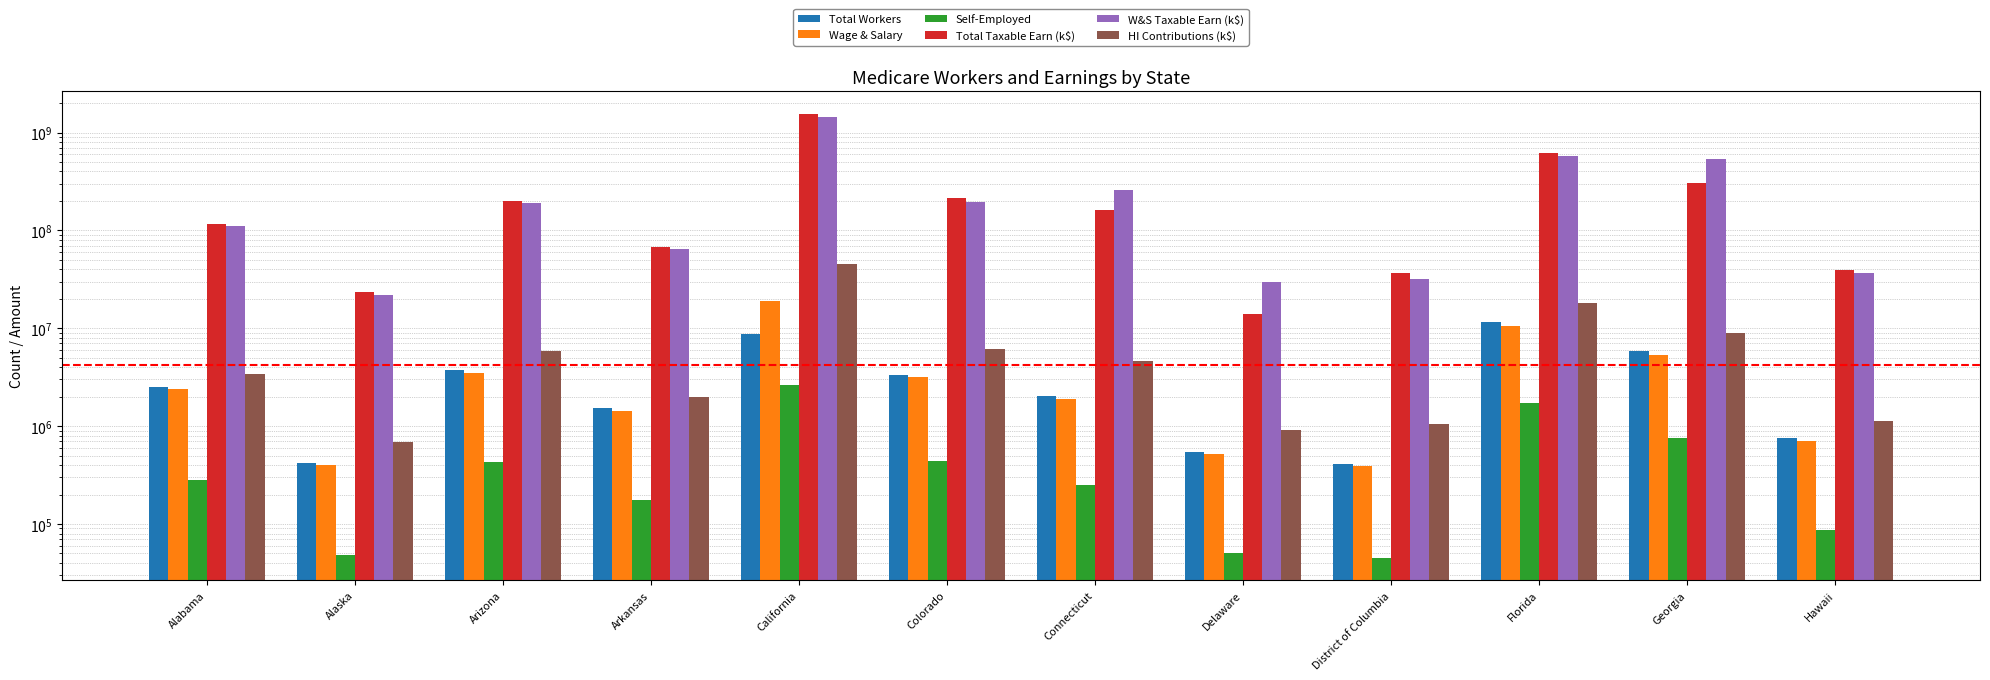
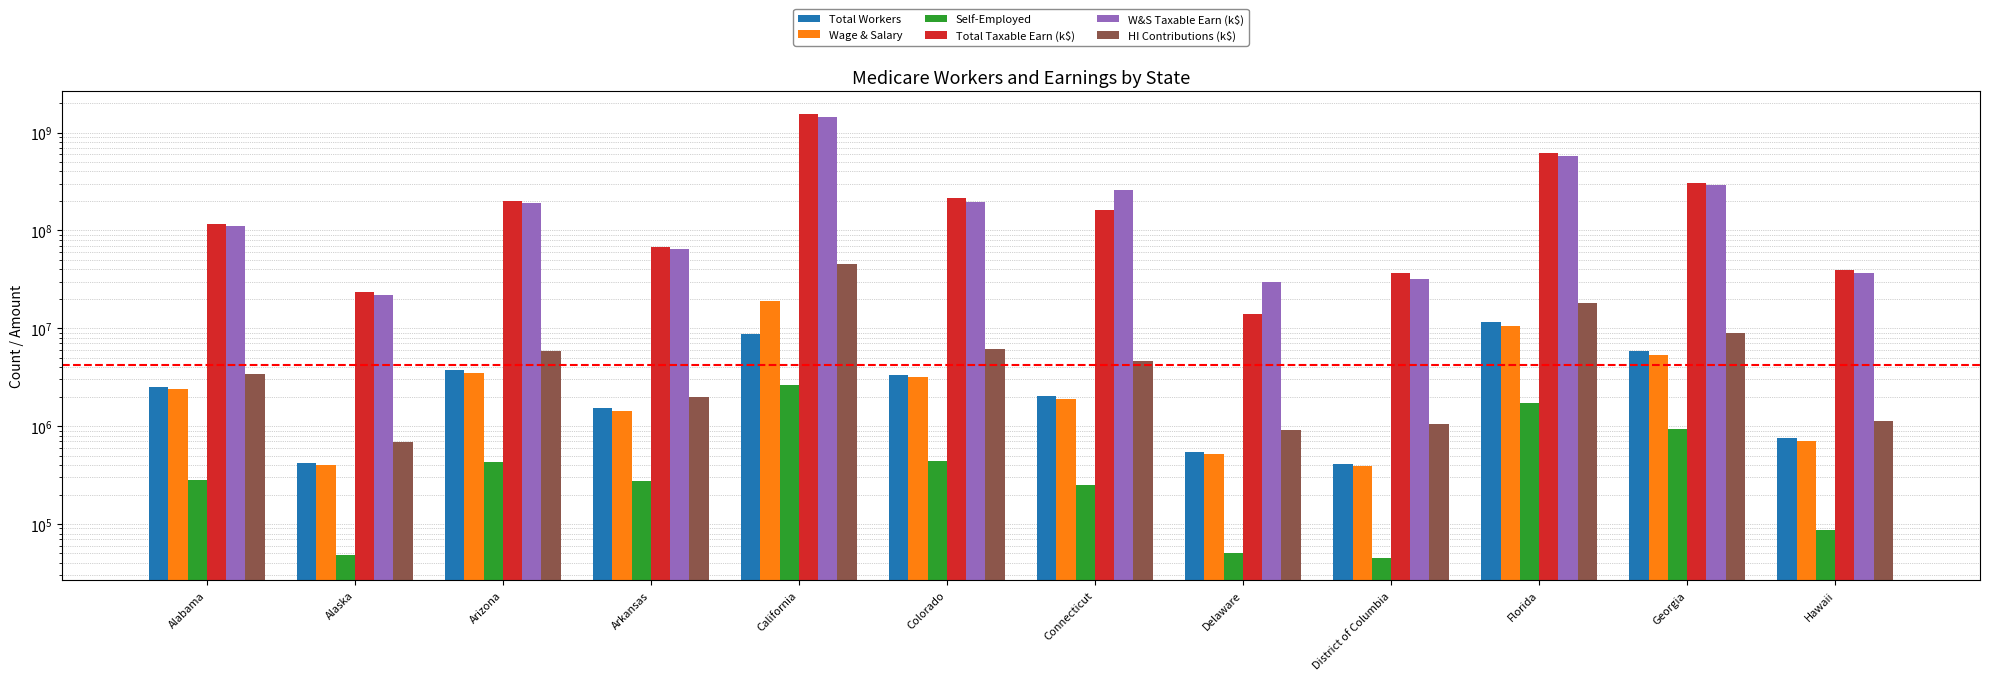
  {
    "Total Workers": {
      "Alabama": 2500000,
      "Alaska": 420000,
      "Arizona": 3800000,
      "Arkansas": 1500000,
      "California": 9000000,
      "Colorado": 3400000,
      "Connecticut": 2000000,
      "Delaware": 500000,
      "District of Columbia": 410000,
      "Florida": 12000000,
      "Georgia": 6000000,
      "Hawaii": 800000
    },
    "Wage & Salary": {
      "Alabama": 2400000,
      "Alaska": 400000,
      "Arizona": 3500000,
      "Arkansas": 1400000,
      "California": 19000000,
      "Colorado": 3200000,
      "Connecticut": 1900000,
      "Delaware": 500000,
      "District of Columbia": 390000,
      "Florida": 11000000,
      "Georgia": 5000000,
      "Hawaii": 700000
    },
    "Self-Employed": {
      "Alabama": 280000,
      "Alaska": 50000,
      "Arizona": 400000,
-     "Arkansas": 170000,
+     "Arkansas": 270000,
      "California": 2600000,
      "Colorado": 400000,
      "Connecticut": 250000,
      "Delaware": 50000,
      "District of Columbia": 40000,
      "Florida": 1700000,
-     "Georgia": 800000,
+     "Georgia": 900000,
      "Hawaii": 90000
    },
    "Total Taxable Earn (k$)": {
      "Alabama": 120000000,
      "Alaska": 24000000,
      "Arizona": 200000000,
      "Arkansas": 70000000,
      "California": 1600000000,
      "Colorado": 210000000,
      "Connecticut": 160000000,
      "Delaware": 14000000,
      "District of Columbia": 36000000,
      "Florida": 600000000,
      "Georgia": 310000000,
      "Hawaii": 39000000
    },
    "W&S Taxable Earn (k$)": {
      "Alabama": 110000000,
      "Alaska": 22000000,
      "Arizona": 190000000,
      "Arkansas": 60000000,
      "California": 1400000000,
      "Colorado": 200000000,
      "Connecticut": 260000000,
      "Delaware": 30000000,
      "District of Columbia": 32000000,
      "Florida": 600000000,
-     "Georgia": 500000000,
+     "Georgia": 290000000,
      "Hawaii": 36000000
    },
    "HI Contributions (k$)": {
      "Alabama": 3400000,
      "Alaska": 700000,
      "Arizona": 6000000,
      "Arkansas": 2000000,
      "California": 50000000,
      "Colorado": 6000000,
      "Connecticut": 5000000,
      "Delaware": 900000,
      "District of Columbia": 1100000,
      "Florida": 18000000,
      "Georgia": 9000000,
      "Hawaii": 1100000
    }
  }
